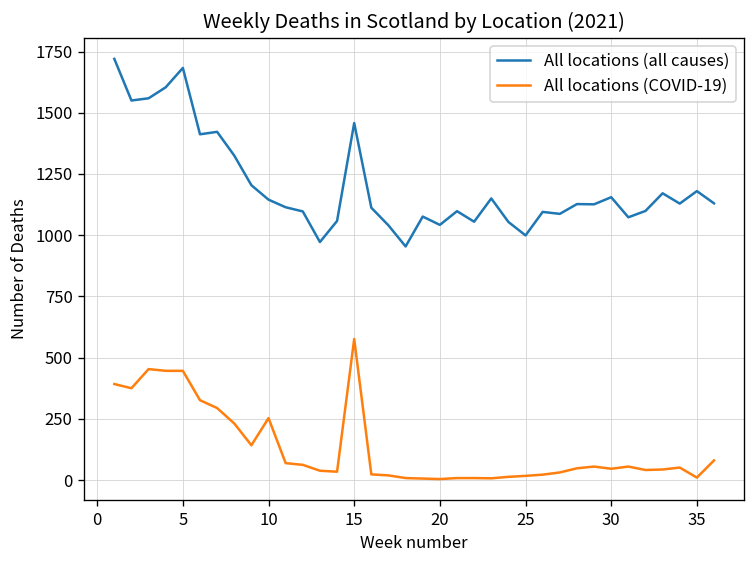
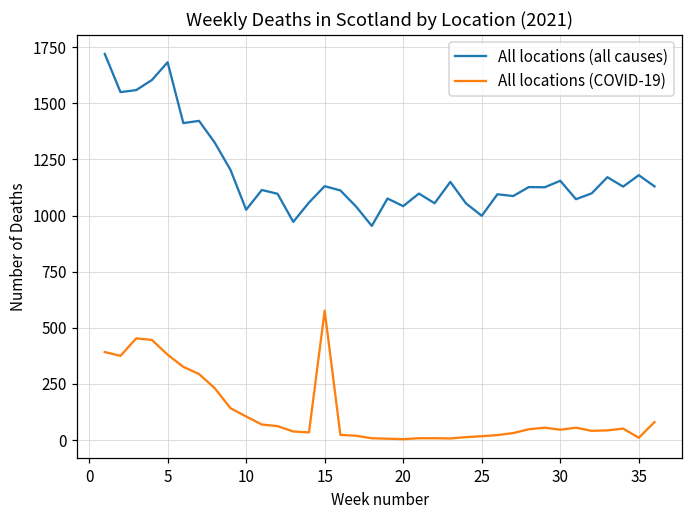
  {
    "All locations (all causes)": {
      "5": 1680,
-     "10": 1150,
-     "15": 1460,
+     "10": 1030,
+     "15": 1130,
      "20": 1040,
      "25": 1000,
      "30": 1160,
      "35": 1180
    },
    "All locations (COVID-19)": {
-     "5": 450,
-     "10": 250,
+     "5": 380,
+     "10": 110,
      "15": 580,
      "20": 0,
      "25": 20,
      "30": 50,
      "35": 10
    }
  }
